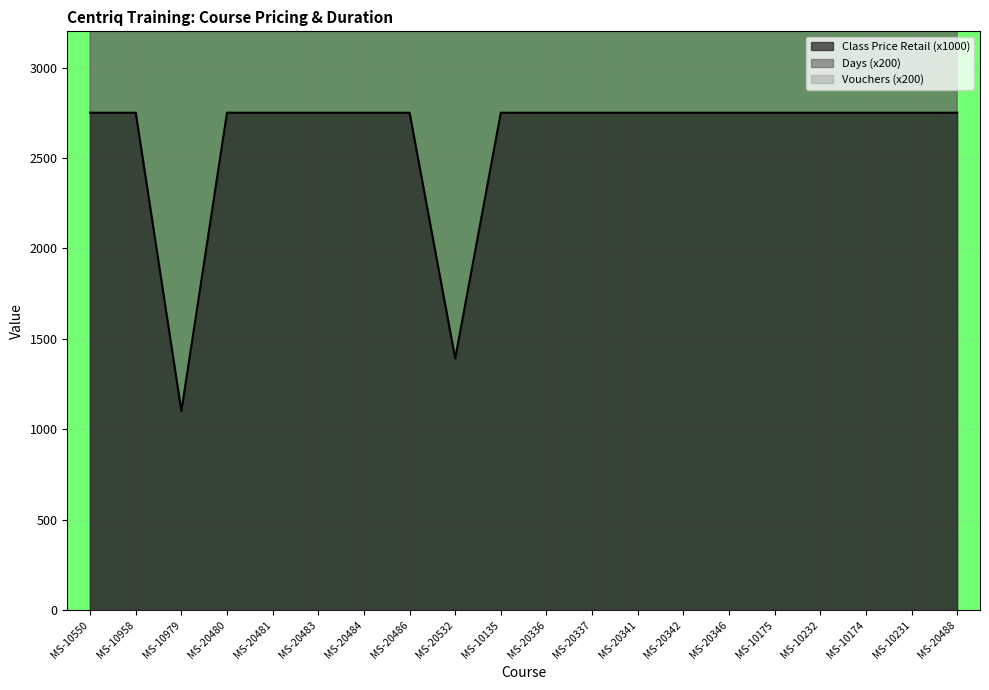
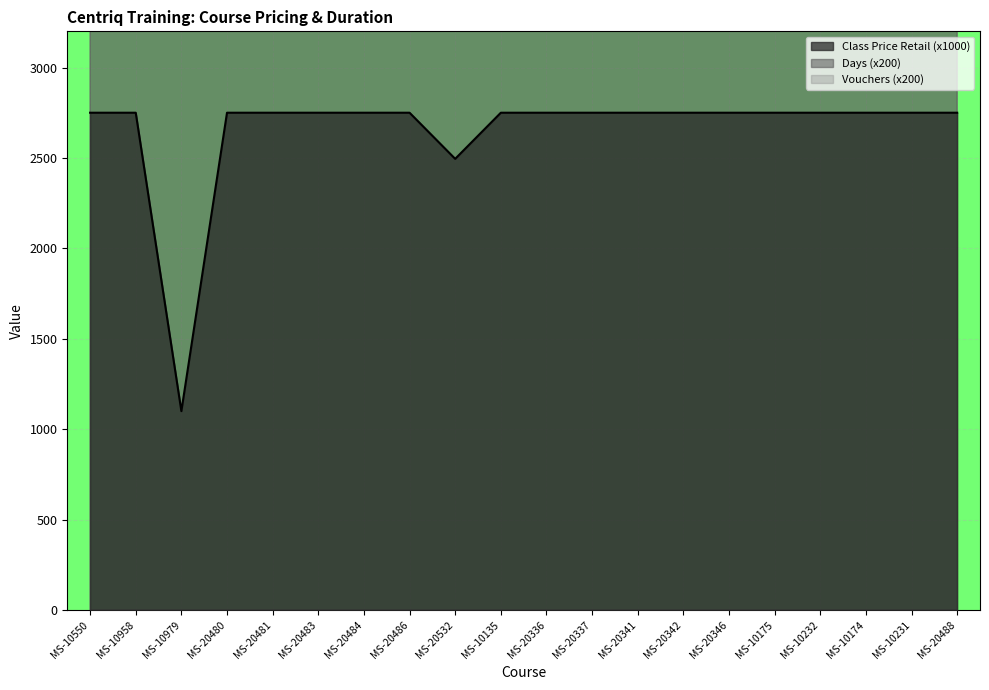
  {
    "Class Price Retail (x1000)": {
      "MS-10550": 2750,
      "MS-10958": 2750,
      "MS-10979": 1100,
      "MS-20480": 2750,
      "MS-20481": 2750,
      "MS-20483": 2750,
      "MS-20484": 2750,
      "MS-20486": 2750,
-     "MS-20532": 1390,
+     "MS-20532": 2500,
      "MS-10135": 2750,
      "MS-20336": 2750,
      "MS-20337": 2750,
      "MS-20341": 2750,
      "MS-20342": 2750,
      "MS-20346": 2750,
      "MS-10175": 2750,
      "MS-10232": 2750,
      "MS-10174": 2750,
      "MS-10231": 2750,
      "MS-20488": 2750
    }
  }
